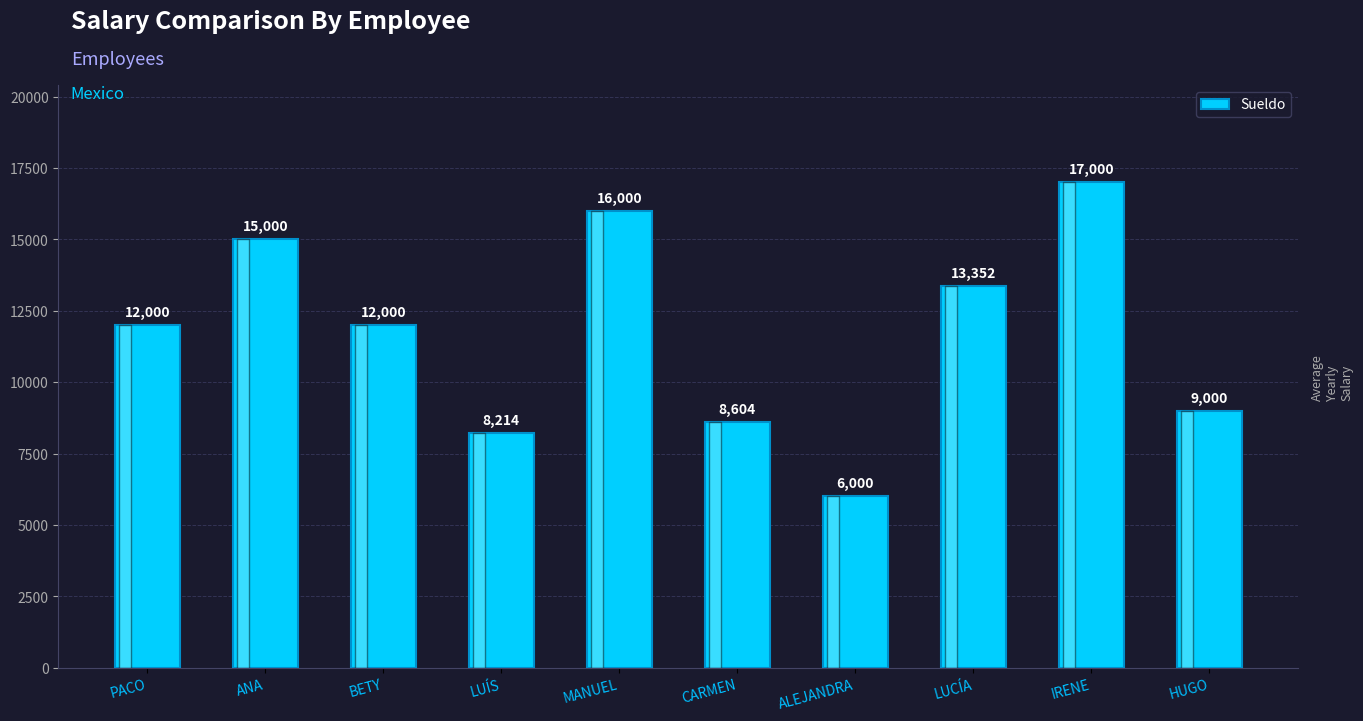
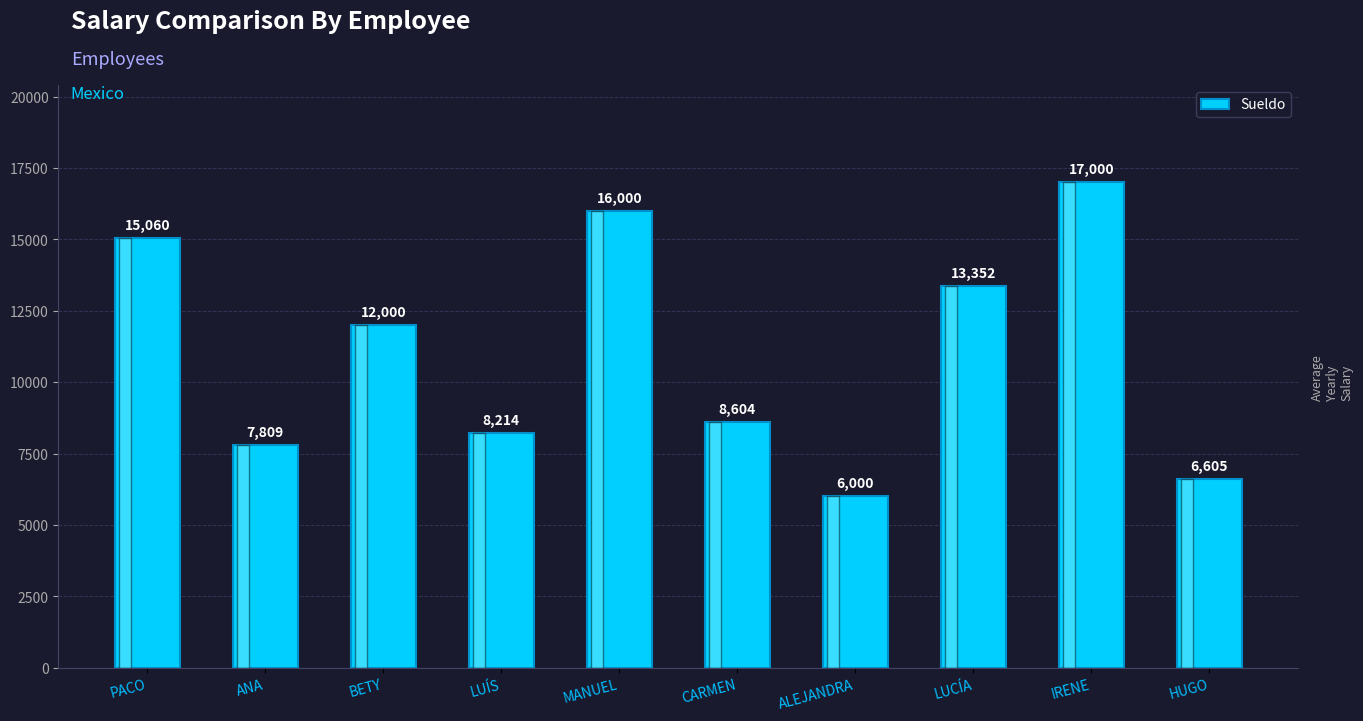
  {
-   "PACO": "12,000",
-   "ANA": "15,000",
+   "PACO": "15,060",
+   "ANA": "7,809",
    "BETY": "12,000",
    "LUÍS": "8,214",
    "MANUEL": "16,000",
    "CARMEN": "8,604",
    "ALEJANDRA": "6,000",
    "LUCÍA": "13,352",
    "IRENE": "17,000",
-   "HUGO": "9,000"
+   "HUGO": "6,605"
  }
